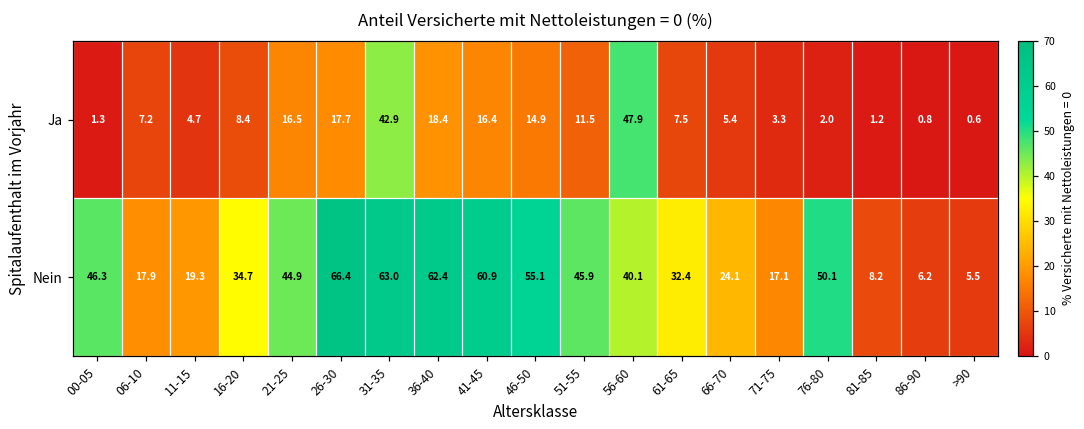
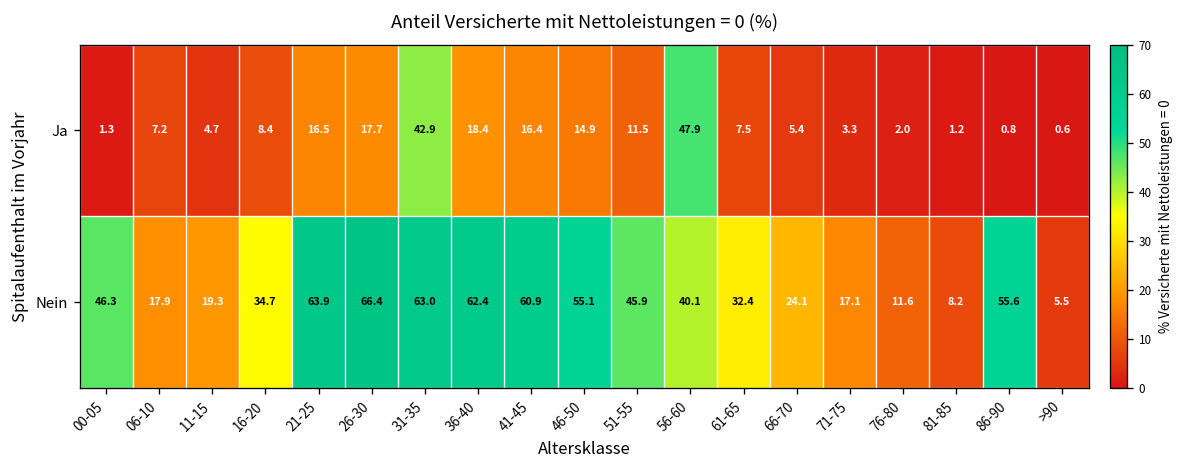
  {
    "Ja": {
      "00-05": 1.3,
      "06-10": 7.2,
      "11-15": 4.7,
      "16-20": 8.4,
      "21-25": 16.5,
      "26-30": 17.7,
      "31-35": 42.9,
      "36-40": 18.4,
      "41-45": 16.4,
      "46-50": 14.9,
      "51-55": 11.5,
      "56-60": 47.9,
      "61-65": 7.5,
      "66-70": 5.4,
      "71-75": 3.3,
      "76-80": 2.0,
      "81-85": 1.2,
      "86-90": 0.8,
      ">90": 0.6
    },
    "Nein": {
      "00-05": 46.3,
      "06-10": 17.9,
      "11-15": 19.3,
      "16-20": 34.7,
-     "21-25": 44.9,
+     "21-25": 63.9,
      "26-30": 66.4,
      "31-35": 63.0,
      "36-40": 62.4,
      "41-45": 60.9,
      "46-50": 55.1,
      "51-55": 45.9,
      "56-60": 40.1,
      "61-65": 32.4,
      "66-70": 24.1,
      "71-75": 17.1,
-     "76-80": 50.1,
+     "76-80": 11.6,
      "81-85": 8.2,
-     "86-90": 6.2,
+     "86-90": 55.6,
      ">90": 5.5
    }
  }
